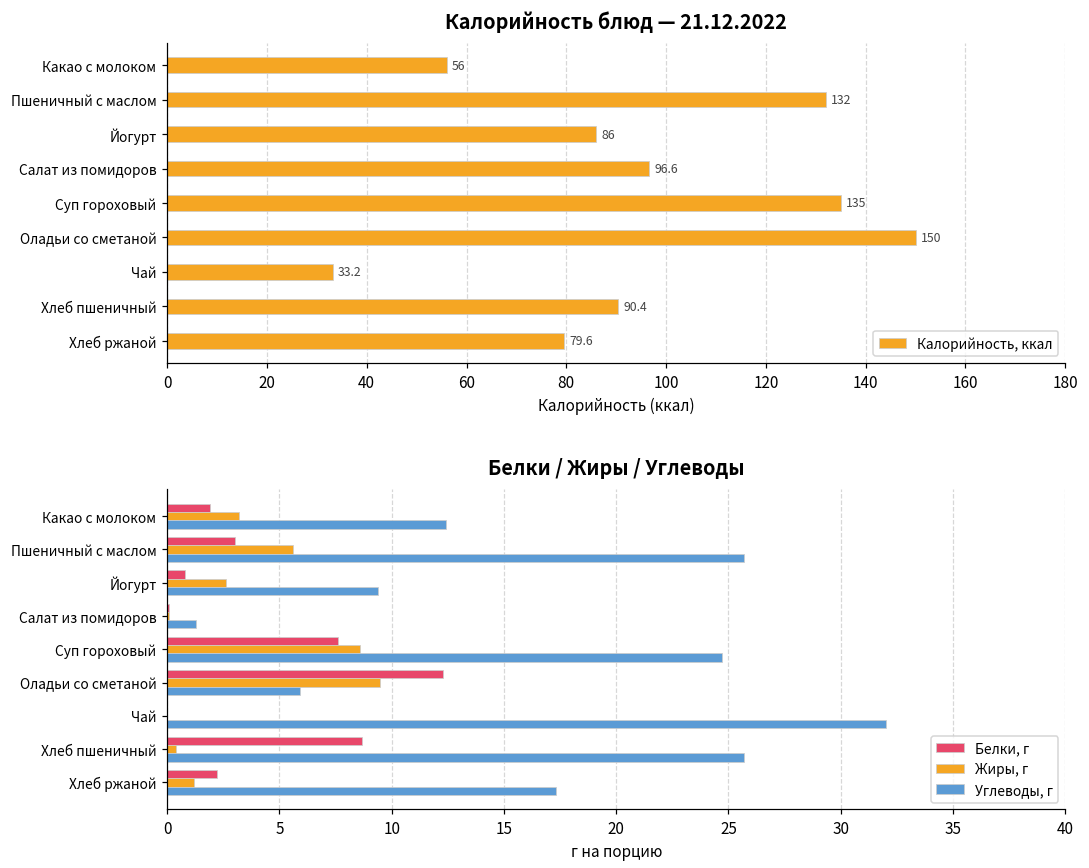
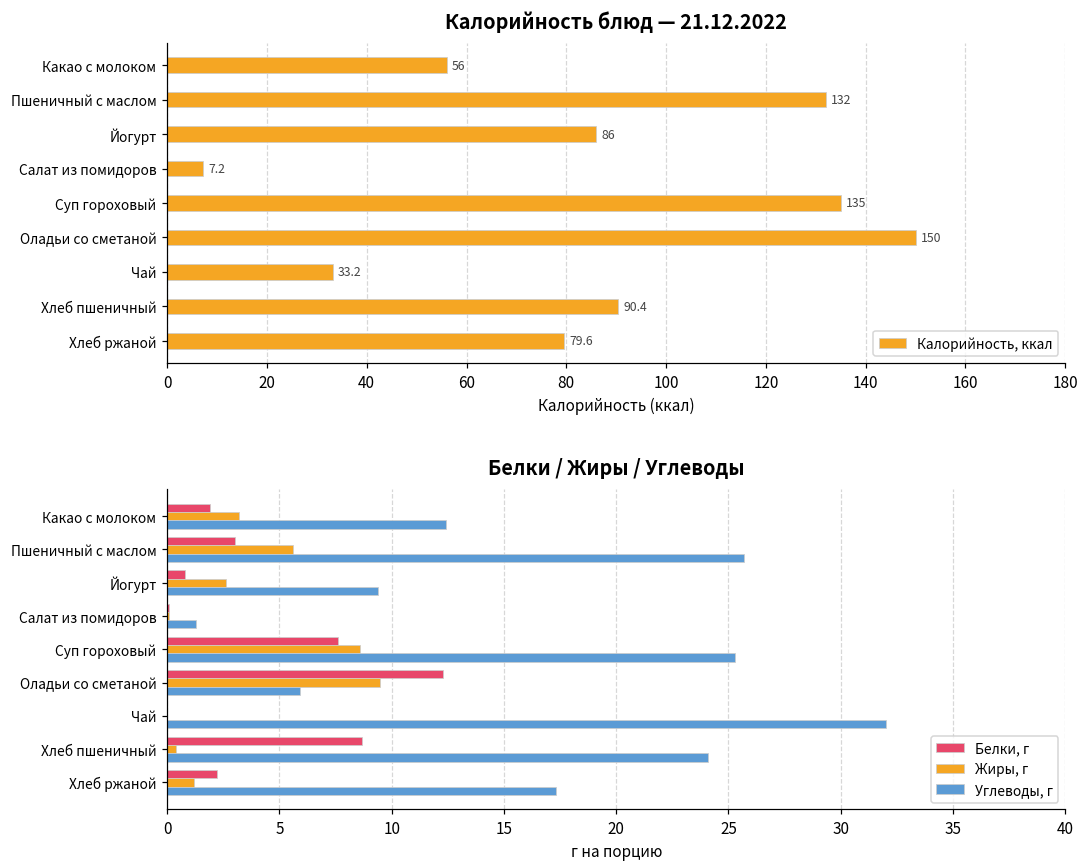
  {
    "Калорийность блюд — 21.12.2022": {
      "Какао с молоком": 56,
      "Пшеничный с маслом": 132,
      "Йогурт": 86,
-     "Салат из помидоров": 96.6,
+     "Салат из помидоров": 7.2,
      "Суп гороховый": 135,
      "Оладьи со сметаной": 150,
      "Чай": 33.2,
      "Хлеб пшеничный": 90.4,
      "Хлеб ржаной": 79.6
    },
    "Белки / Жиры / Углеводы": {
      "Белки, г": {
        "Какао с молоком": 1.9,
        "Пшеничный с маслом": 3.0,
        "Йогурт": 0.8,
        "Суп гороховый": 7.6,
        "Оладьи со сметаной": 12.3,
        "Чай": 0.0,
        "Хлеб пшеничный": 8.7,
        "Хлеб ржаной": 2.2
      },
      "Жиры, г": {
        "Какао с молоком": 3.2,
        "Пшеничный с маслом": 5.6,
        "Йогурт": 2.6,
        "Суп гороховый": 8.6,
        "Оладьи со сметаной": 9.5,
        "Чай": 0.0,
        "Хлеб пшеничный": 0.4,
        "Хлеб ржаной": 1.2
      },
      "Углеводы, г": {
        "Какао с молоком": 12.4,
        "Пшеничный с маслом": 25.7,
        "Йогурт": 9.4,
        "Салат из помидоров": 1.3,
-       "Суп гороховый": 24.7,
+       "Суп гороховый": 25.3,
        "Оладьи со сметаной": 5.9,
        "Чай": 32.0,
-       "Хлеб пшеничный": 25.7,
+       "Хлеб пшеничный": 24.1,
        "Хлеб ржаной": 17.3
      }
    }
  }
